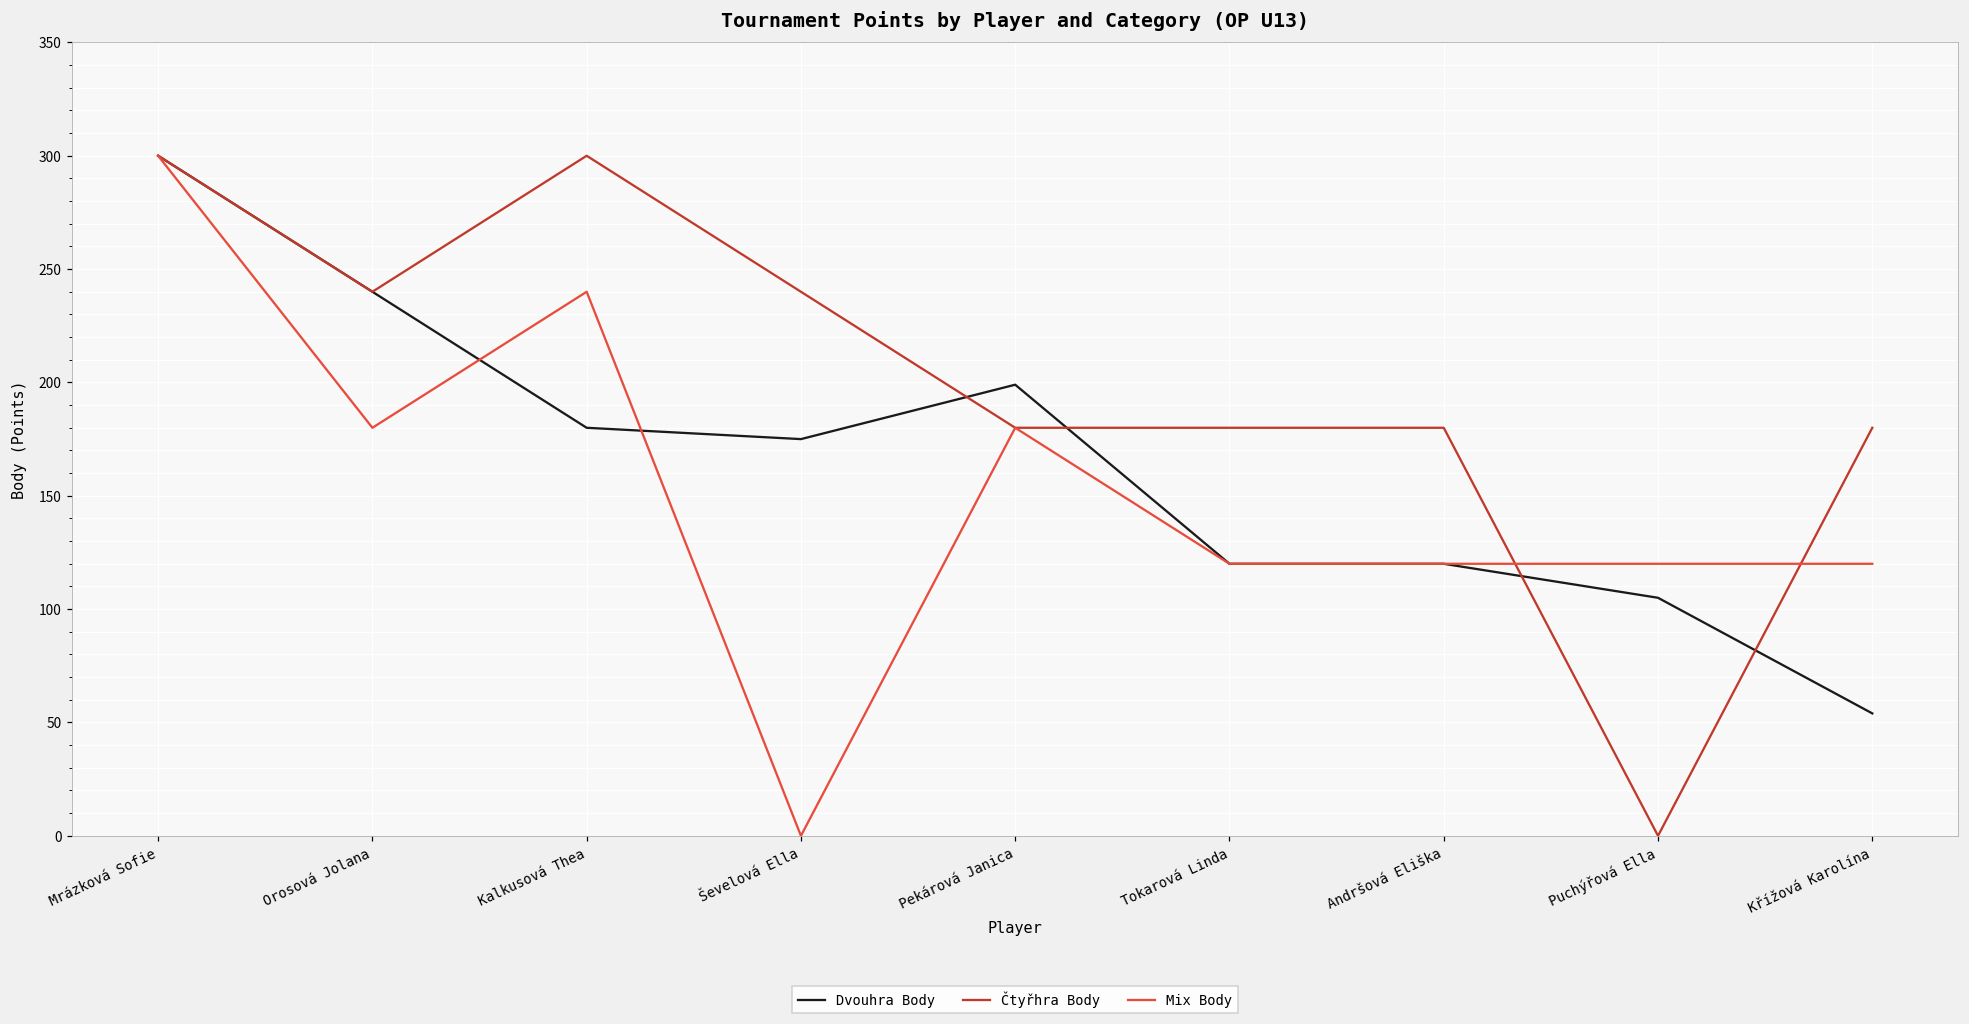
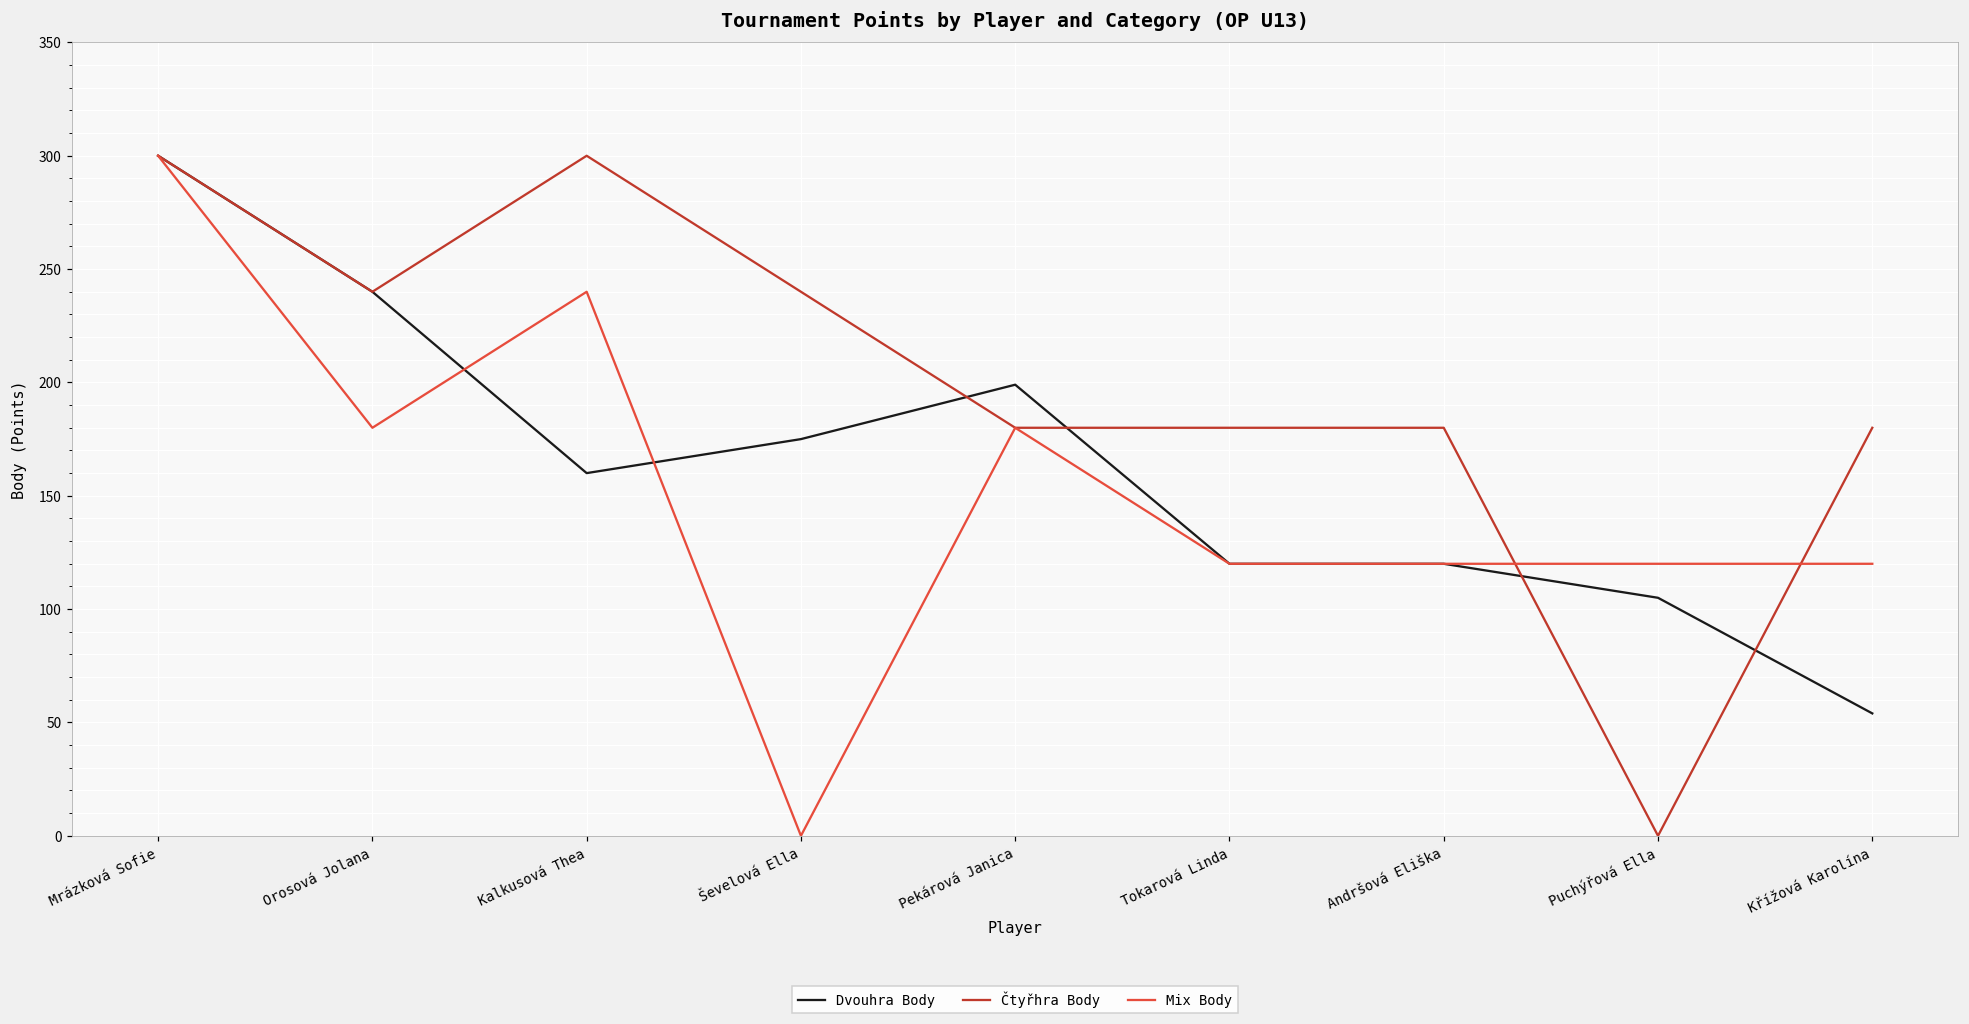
  {
    "Dvouhra Body": {
-     "Kalkusová Thea": 180,
+     "Kalkusová Thea": 160,
      "Ševelová Ella": 175,
      "Pekárová Janica": 199,
      "Puchýřová Ella": 105,
      "Křížová Karolína": 54
    }
  }
